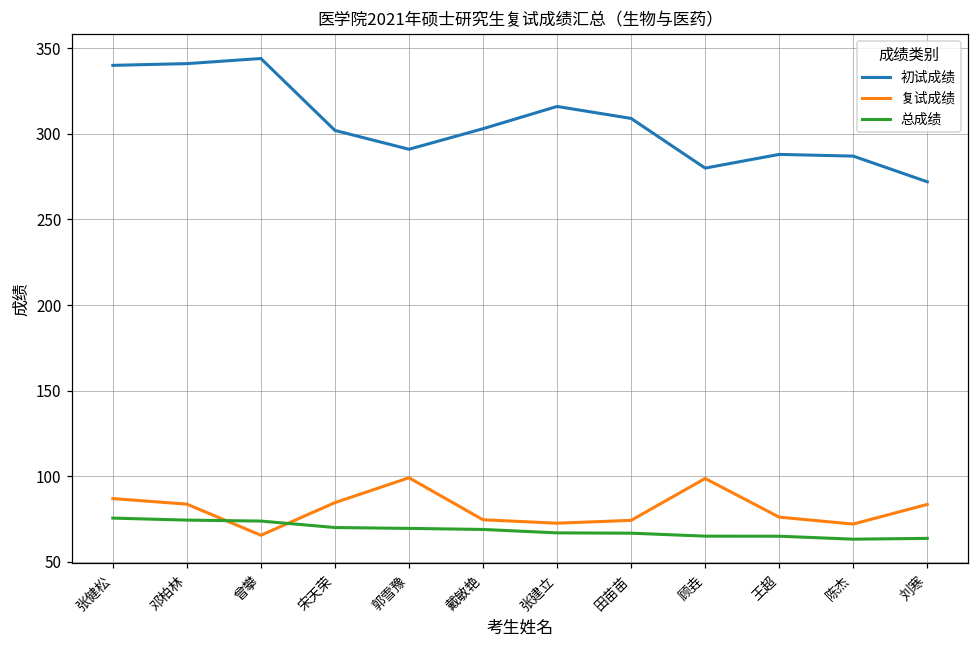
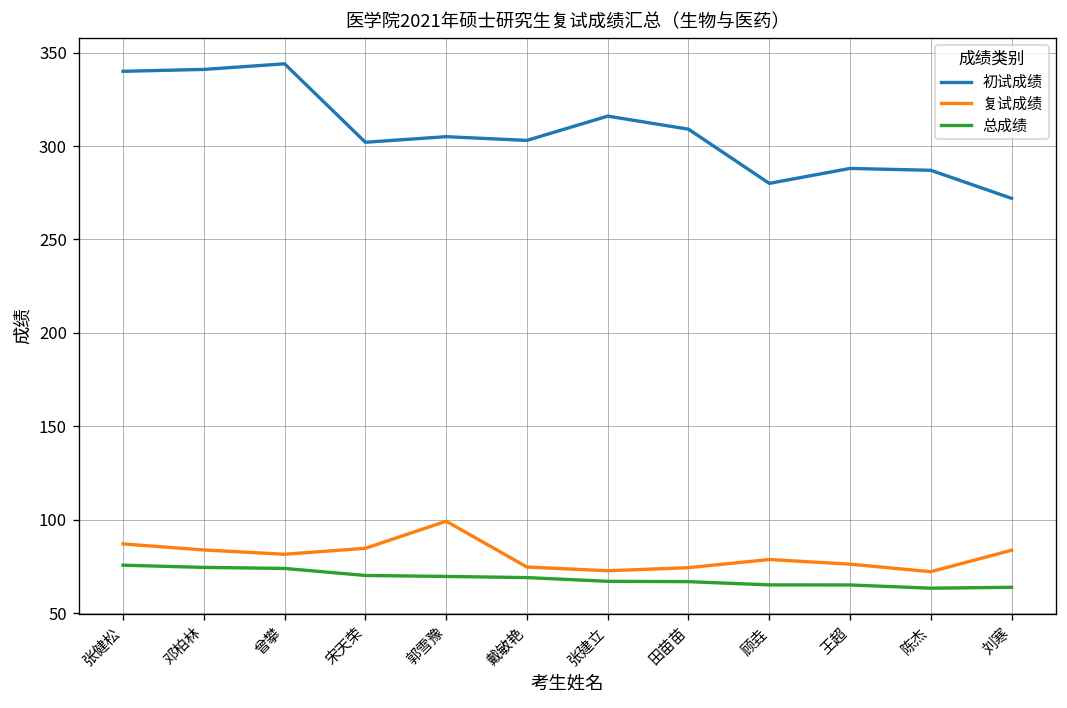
  {
    "初试成绩": {
      "张健松": 340,
      "邓柏林": 341,
      "曾攀": 344,
      "宋天荣": 302,
-     "郭雪豫": 291,
+     "郭雪豫": 305,
      "戴敏艳": 303,
      "张建立": 316,
      "田苗苗": 309,
      "顾垚": 280,
      "王超": 288,
      "陈杰": 287,
      "刘寒": 272
    },
    "复试成绩": {
      "张健松": 87,
      "邓柏林": 84,
-     "曾攀": 66,
+     "曾攀": 81,
      "宋天荣": 85,
      "郭雪豫": 99,
      "戴敏艳": 75,
      "张建立": 73,
      "田苗苗": 74,
-     "顾垚": 99,
+     "顾垚": 79,
      "王超": 76,
      "陈杰": 72,
      "刘寒": 84
    },
    "总成绩": {
      "张健松": 76,
      "邓柏林": 74,
      "曾攀": 74,
      "宋天荣": 70,
      "郭雪豫": 70,
      "戴敏艳": 69,
      "张建立": 67,
      "田苗苗": 67,
      "顾垚": 65,
      "王超": 65,
      "陈杰": 63,
      "刘寒": 64
    }
  }
